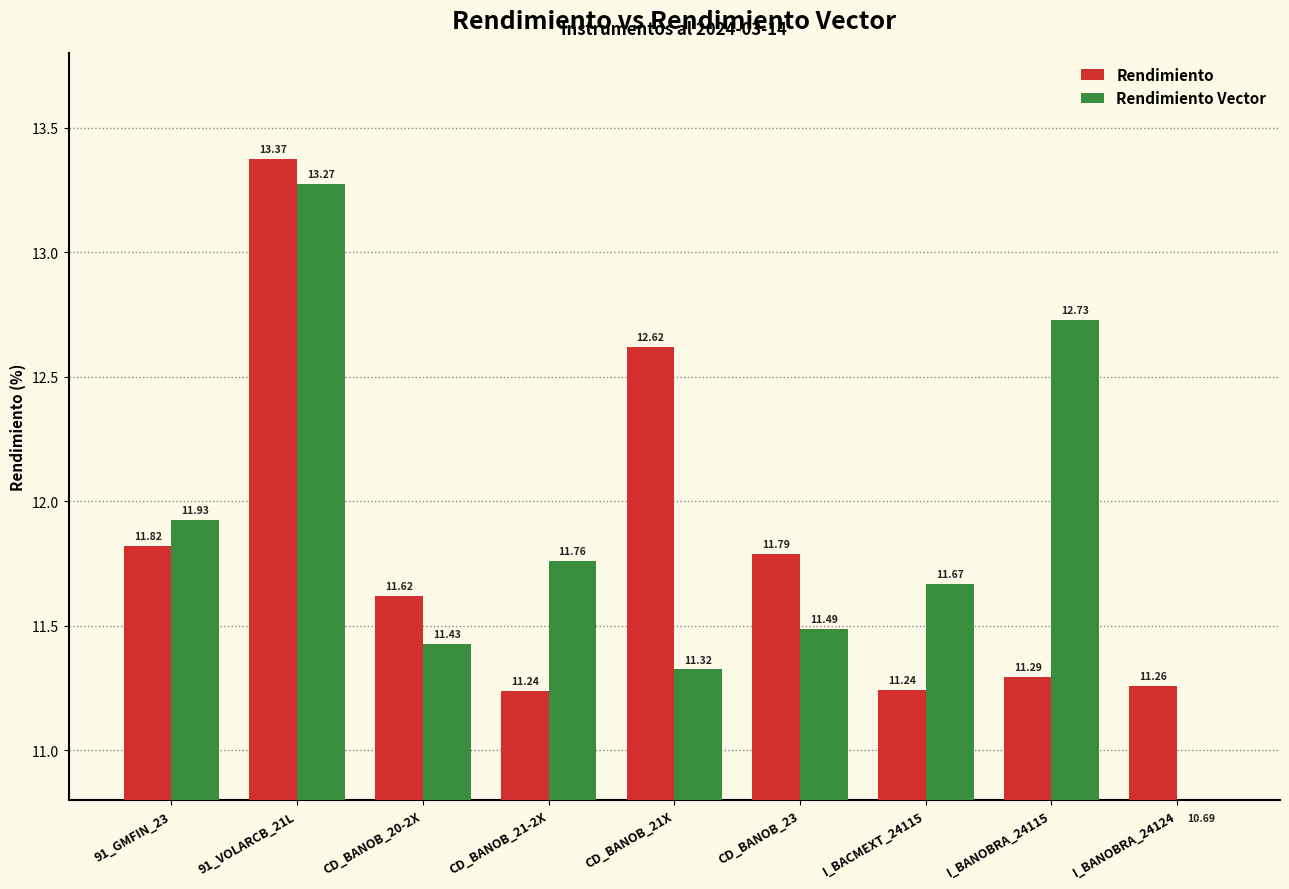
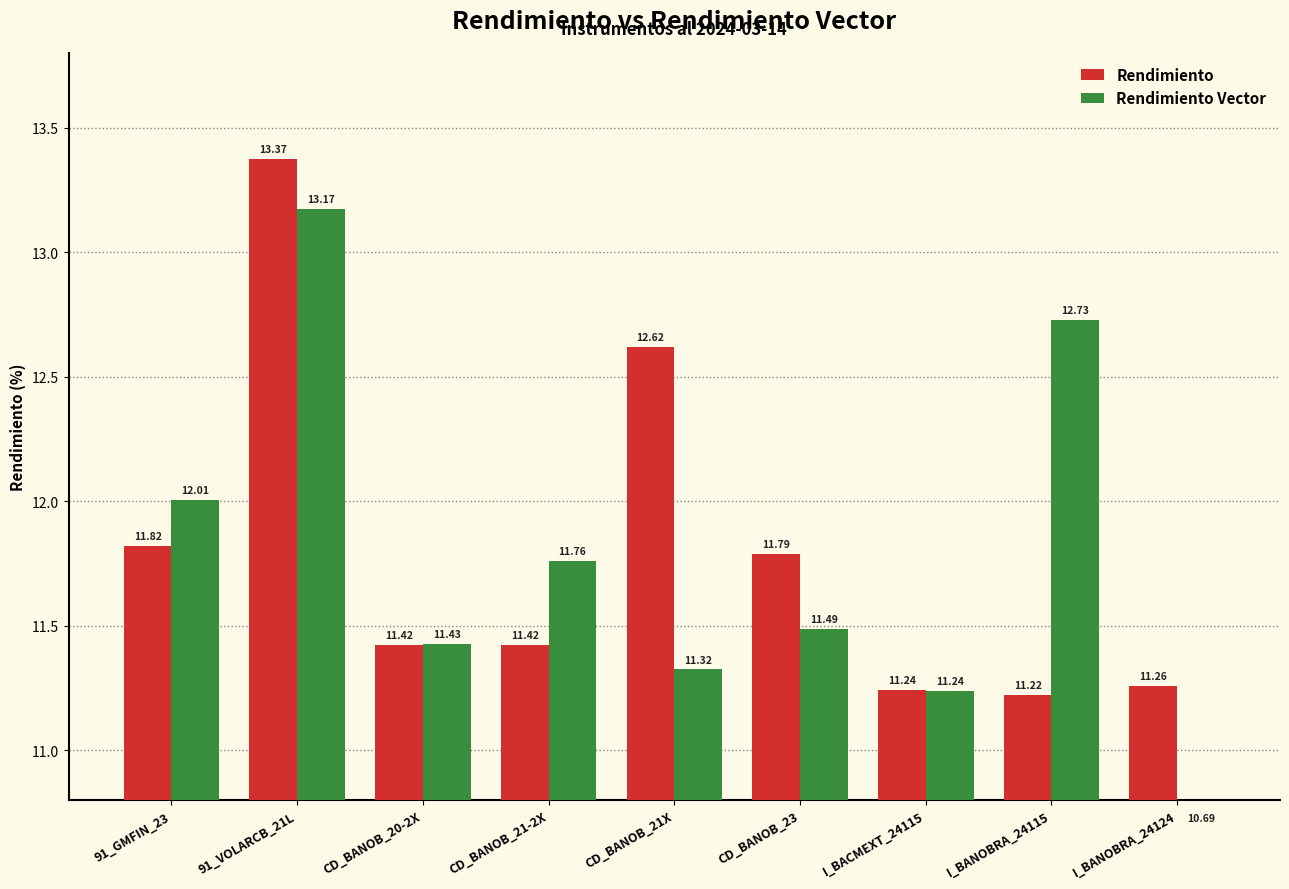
  {
    "Rendimiento": {
      "91_GMFIN_23": 11.82,
      "91_VOLARCB_21L": 13.37,
-     "CD_BANOB_20-2X": 11.62,
-     "CD_BANOB_21-2X": 11.24,
+     "CD_BANOB_20-2X": 11.42,
+     "CD_BANOB_21-2X": 11.42,
      "CD_BANOB_21X": 12.62,
      "CD_BANOB_23": 11.79,
      "I_BACMEXT_24115": 11.24,
-     "I_BANOBRA_24115": 11.29,
+     "I_BANOBRA_24115": 11.22,
      "I_BANOBRA_24124": 11.26
    },
    "Rendimiento Vector": {
-     "91_GMFIN_23": 11.93,
-     "91_VOLARCB_21L": 13.27,
+     "91_GMFIN_23": 12.01,
+     "91_VOLARCB_21L": 13.17,
      "CD_BANOB_20-2X": 11.43,
      "CD_BANOB_21-2X": 11.76,
      "CD_BANOB_21X": 11.32,
      "CD_BANOB_23": 11.49,
-     "I_BACMEXT_24115": 11.67,
+     "I_BACMEXT_24115": 11.24,
      "I_BANOBRA_24115": 12.73
    }
  }
